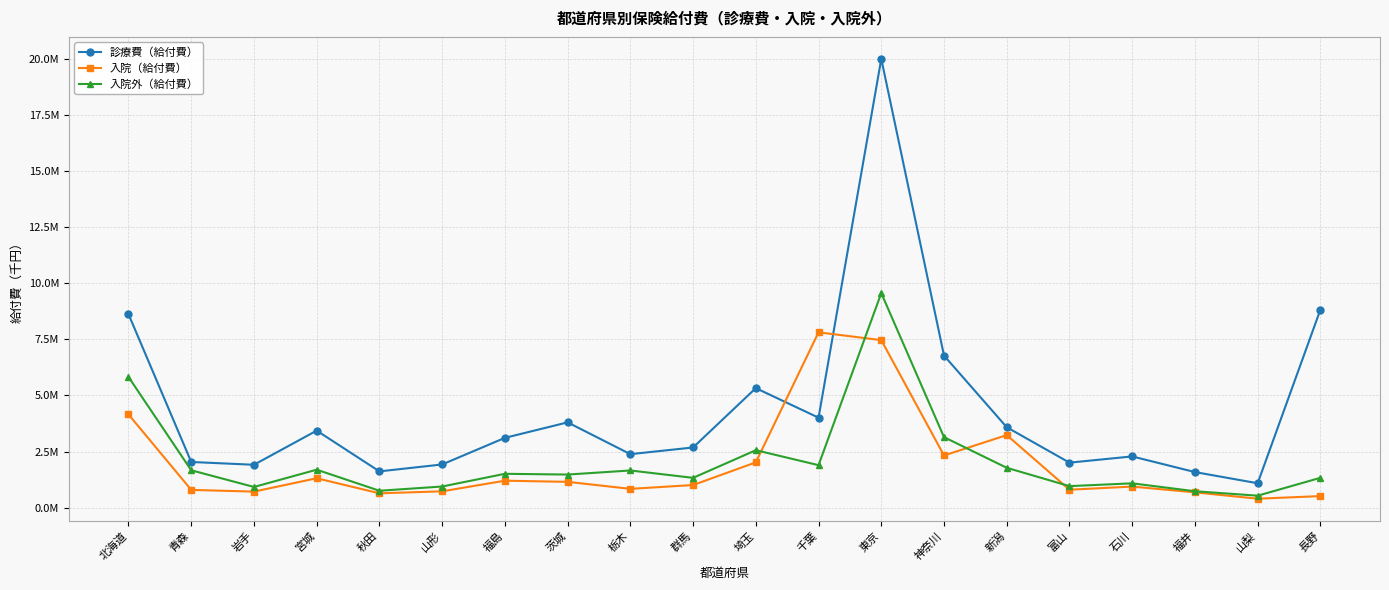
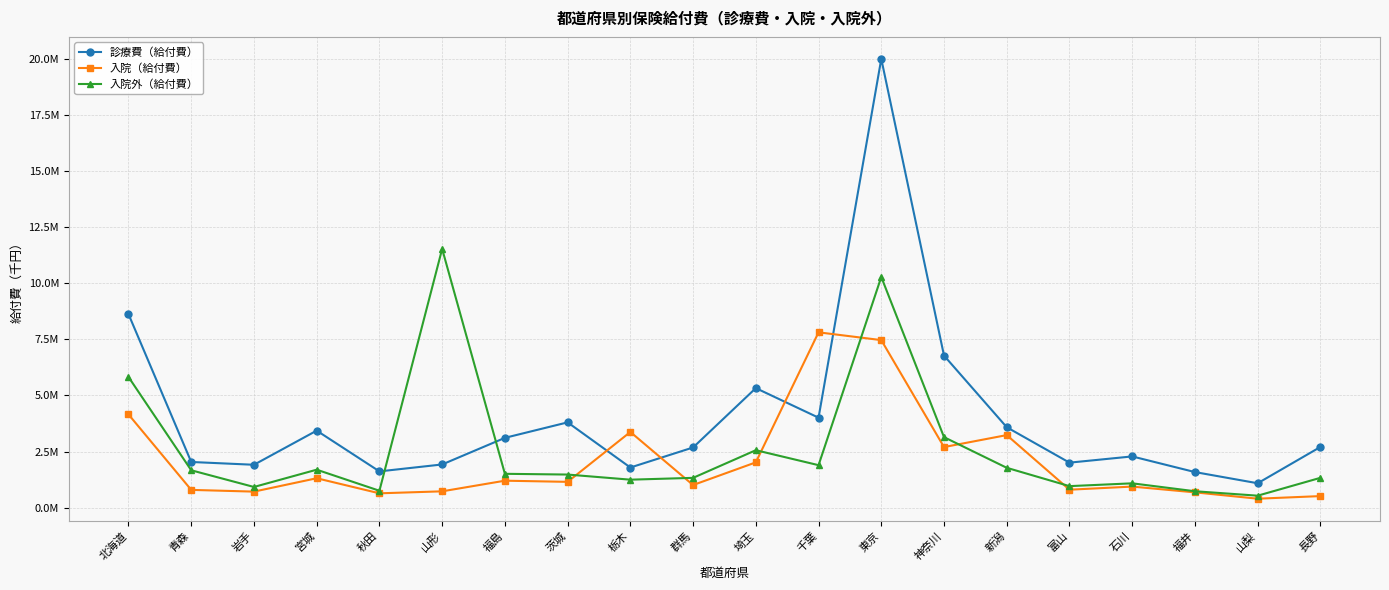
  {
    "診療費（給付費）": {
      "北海道": 8600000,
      "青森": 2000000,
      "岩手": 1900000,
      "宮城": 3400000,
      "秋田": 1600000,
      "山形": 1900000,
      "福島": 3100000,
      "茨城": 3800000,
-     "栃木": 2400000,
+     "栃木": 1800000,
      "群馬": 2700000,
      "埼玉": 5300000,
      "千葉": 4000000,
      "東京": 20000000,
      "神奈川": 6800000,
      "新潟": 3600000,
      "富山": 2000000,
      "石川": 2300000,
      "福井": 1600000,
      "山梨": 1100000,
-     "長野": 8800000
+     "長野": 2700000
    },
    "入院（給付費）": {
      "北海道": 4200000,
      "青森": 800000,
      "岩手": 700000,
      "宮城": 1300000,
      "山形": 700000,
      "福島": 1200000,
      "茨城": 1200000,
-     "栃木": 800000,
+     "栃木": 3400000,
      "群馬": 1000000,
      "埼玉": 2000000,
      "千葉": 7800000,
      "東京": 7500000,
-     "神奈川": 2300000,
+     "神奈川": 2700000,
      "新潟": 3200000,
      "富山": 800000,
      "石川": 900000,
      "山梨": 400000,
      "長野": 500000
    },
    "入院外（給付費）": {
      "北海道": 5800000,
      "青森": 1700000,
      "岩手": 900000,
      "宮城": 1700000,
-     "山形": 900000,
+     "山形": 11500000,
      "福島": 1500000,
      "茨城": 1500000,
-     "栃木": 1700000,
+     "栃木": 1300000,
      "群馬": 1300000,
      "埼玉": 2600000,
      "千葉": 1900000,
-     "東京": 9600000,
+     "東京": 10300000,
      "神奈川": 3100000,
      "新潟": 1800000,
      "富山": 1000000,
      "石川": 1100000,
      "山梨": 500000,
      "長野": 1300000
    }
  }
